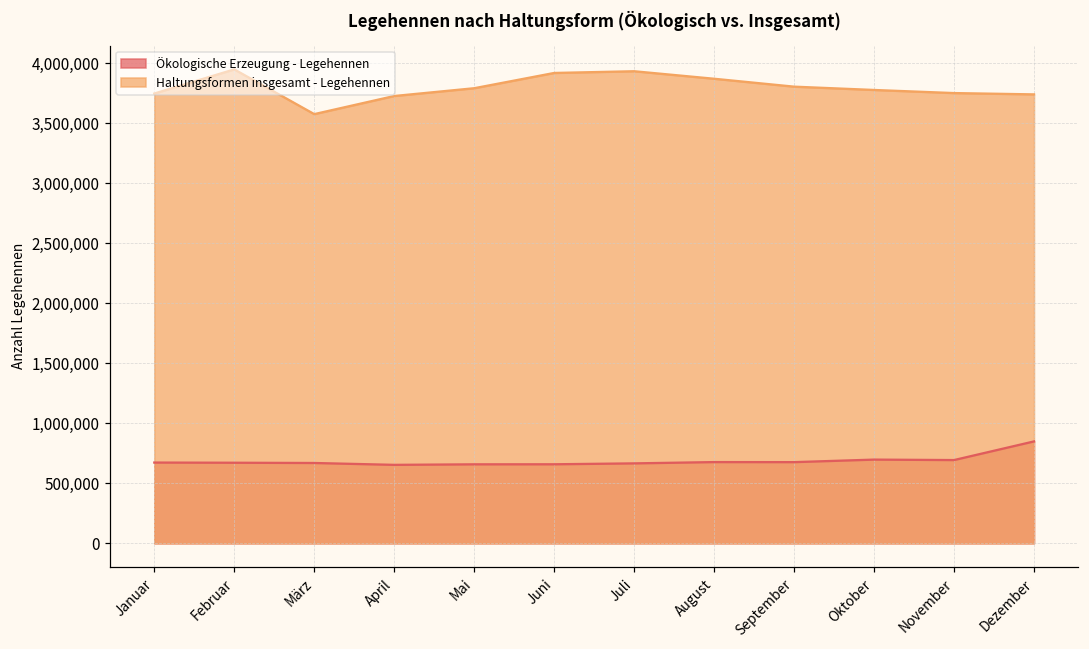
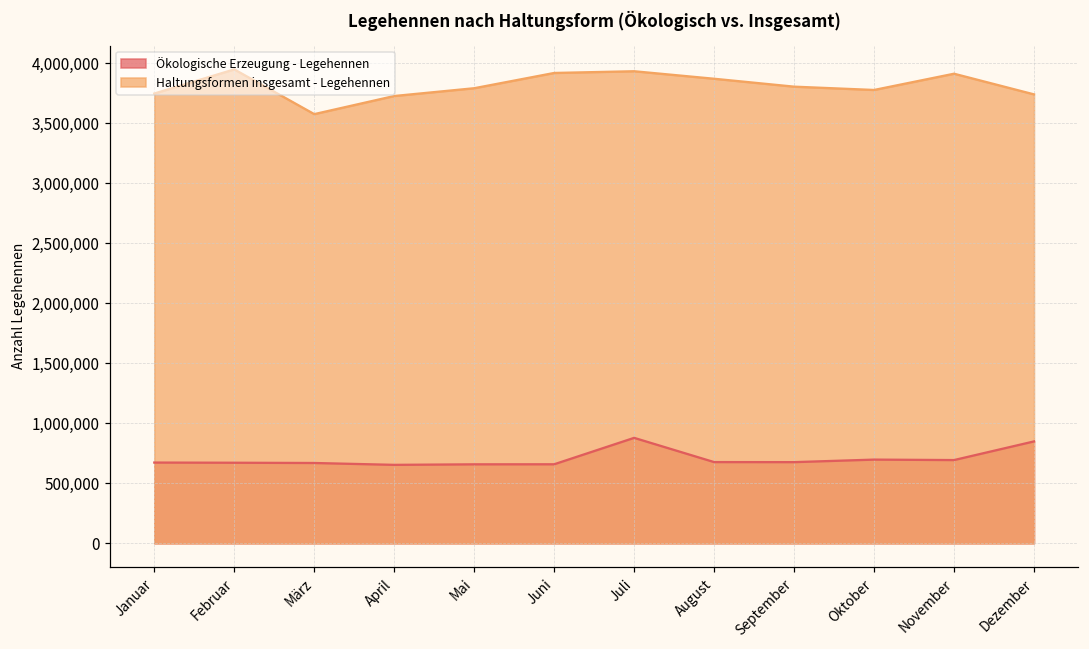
  {
    "Ökologische Erzeugung - Legehennen": {
      "Januar": "670,000",
      "Februar": "670,000",
      "März": "670,000",
      "April": "650,000",
      "Mai": "660,000",
      "Juni": "660,000",
-     "Juli": "670,000",
+     "Juli": "880,000",
      "August": "680,000",
      "September": "680,000",
      "Oktober": "700,000",
      "November": "690,000",
      "Dezember": "850,000"
    },
    "Haltungsformen insgesamt - Legehennen": {
      "Januar": "3,750,000",
      "März": "3,570,000",
      "April": "3,730,000",
      "Mai": "3,790,000",
      "Juni": "3,920,000",
      "Juli": "3,930,000",
      "August": "3,870,000",
      "September": "3,800,000",
      "Oktober": "3,780,000",
-     "November": "3,750,000",
+     "November": "3,910,000",
      "Dezember": "3,740,000"
    }
  }
